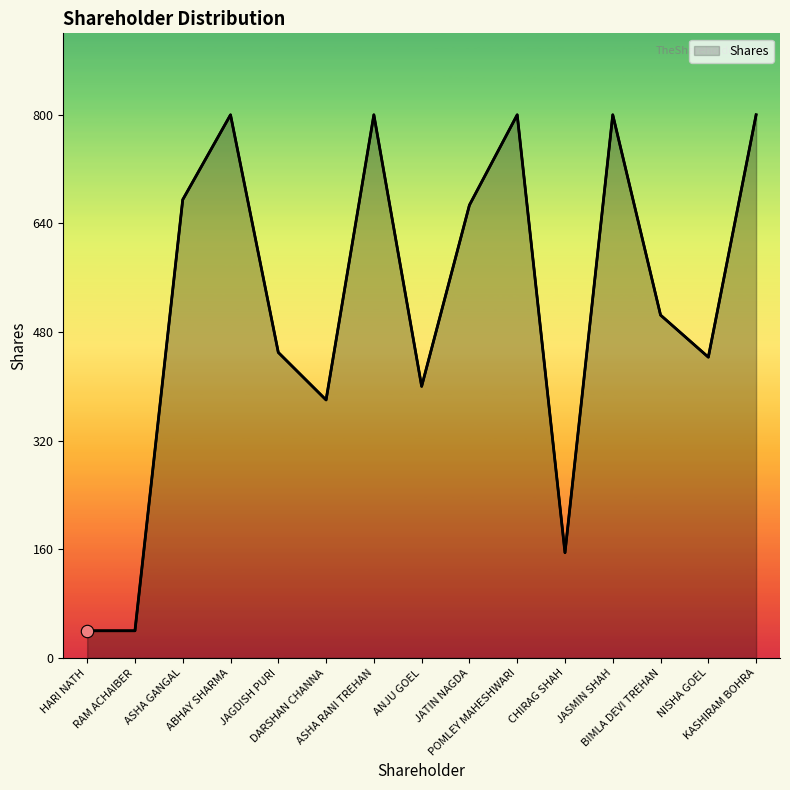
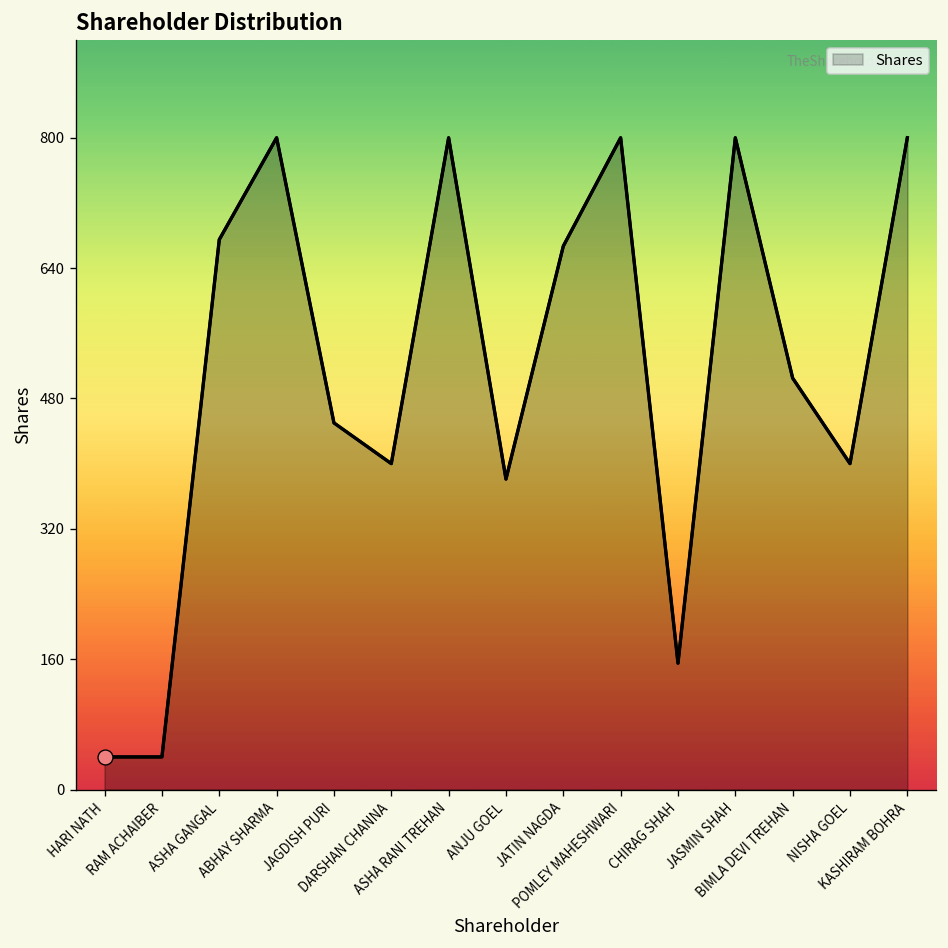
  {
    "Shares": {
      "RAM ACHAIBER": 40,
      "ASHA GANGAL": 680,
      "ABHAY SHARMA": 800,
      "JAGDISH PURI": 450,
-     "DARSHAN CHANNA": 380,
+     "DARSHAN CHANNA": 400,
      "ASHA RANI TREHAN": 800,
-     "ANJU GOEL": 400,
+     "ANJU GOEL": 380,
      "JATIN NAGDA": 670,
      "POMLEY MAHESHWARI": 800,
      "CHIRAG SHAH": 160,
      "JASMIN SHAH": 800,
      "BIMLA DEVI TREHAN": 510,
-     "NISHA GOEL": 440,
+     "NISHA GOEL": 400,
      "KASHIRAM BOHRA": 800
    }
  }
